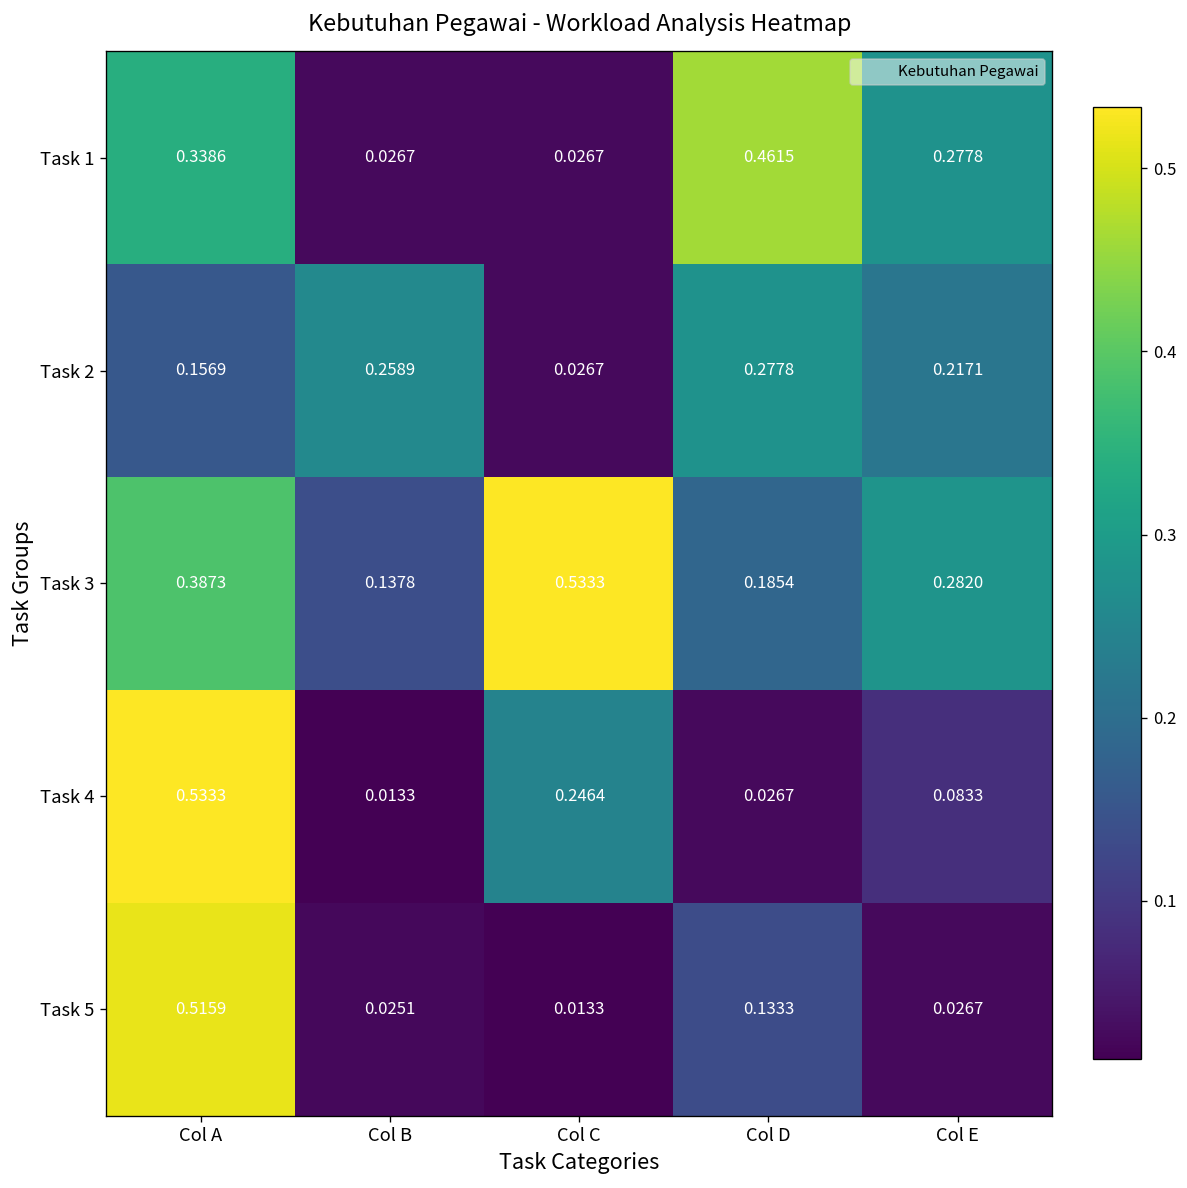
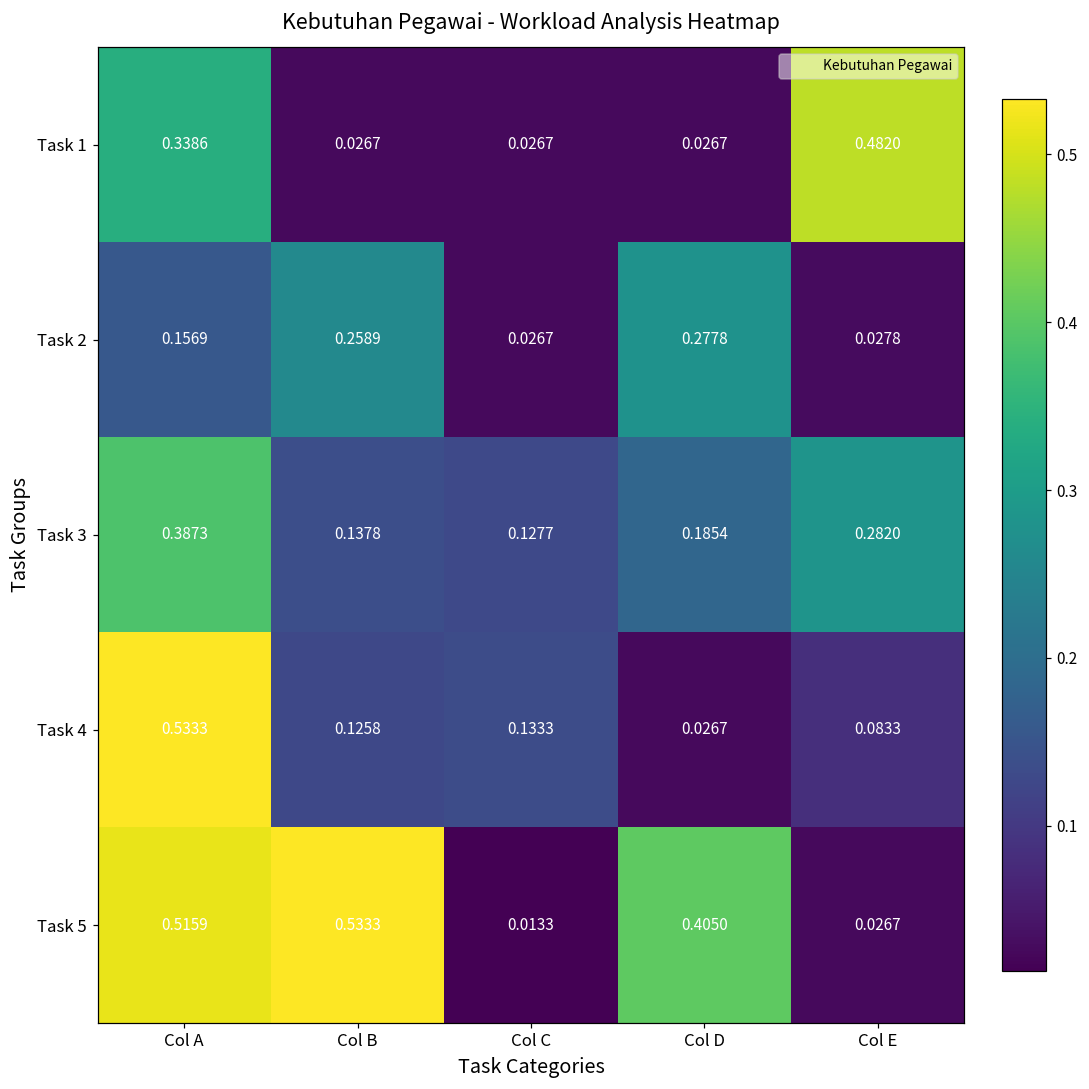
  {
    "Task 1": {
      "Col A": 0.3386,
      "Col B": 0.0267,
      "Col C": 0.0267,
-     "Col D": 0.4615,
-     "Col E": 0.2778
+     "Col D": 0.0267,
+     "Col E": 0.4820
    },
    "Task 2": {
      "Col A": 0.1569,
      "Col B": 0.2589,
      "Col C": 0.0267,
      "Col D": 0.2778,
-     "Col E": 0.2171
+     "Col E": 0.0278
    },
    "Task 3": {
      "Col A": 0.3873,
      "Col B": 0.1378,
-     "Col C": 0.5333,
+     "Col C": 0.1277,
      "Col D": 0.1854,
      "Col E": 0.2820
    },
    "Task 4": {
      "Col A": 0.5333,
-     "Col B": 0.0133,
-     "Col C": 0.2464,
+     "Col B": 0.1258,
+     "Col C": 0.1333,
      "Col D": 0.0267,
      "Col E": 0.0833
    },
    "Task 5": {
      "Col A": 0.5159,
-     "Col B": 0.0251,
+     "Col B": 0.5333,
      "Col C": 0.0133,
-     "Col D": 0.1333,
+     "Col D": 0.4050,
      "Col E": 0.0267
    }
  }
